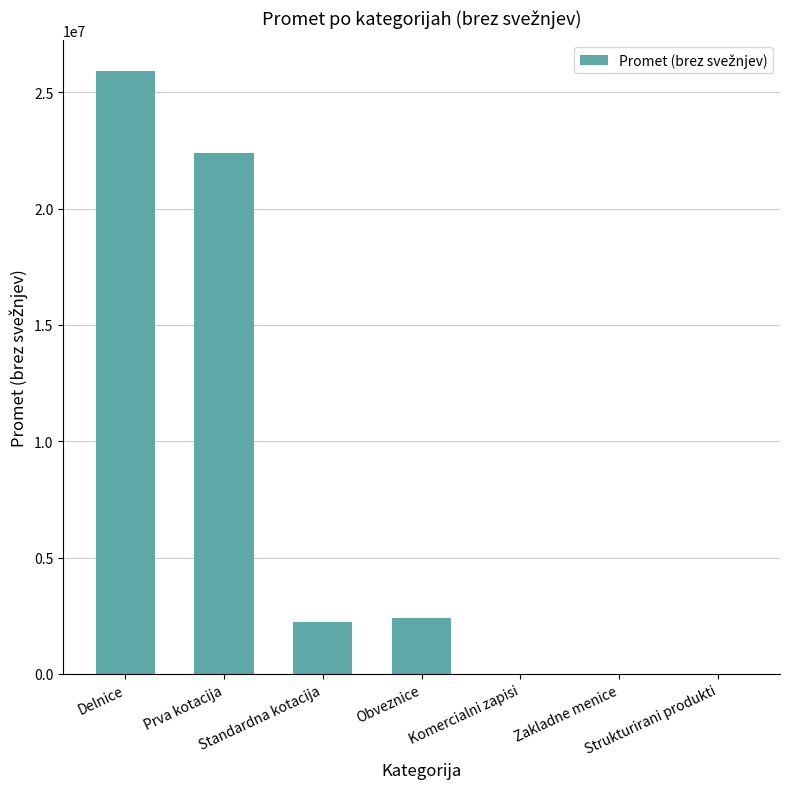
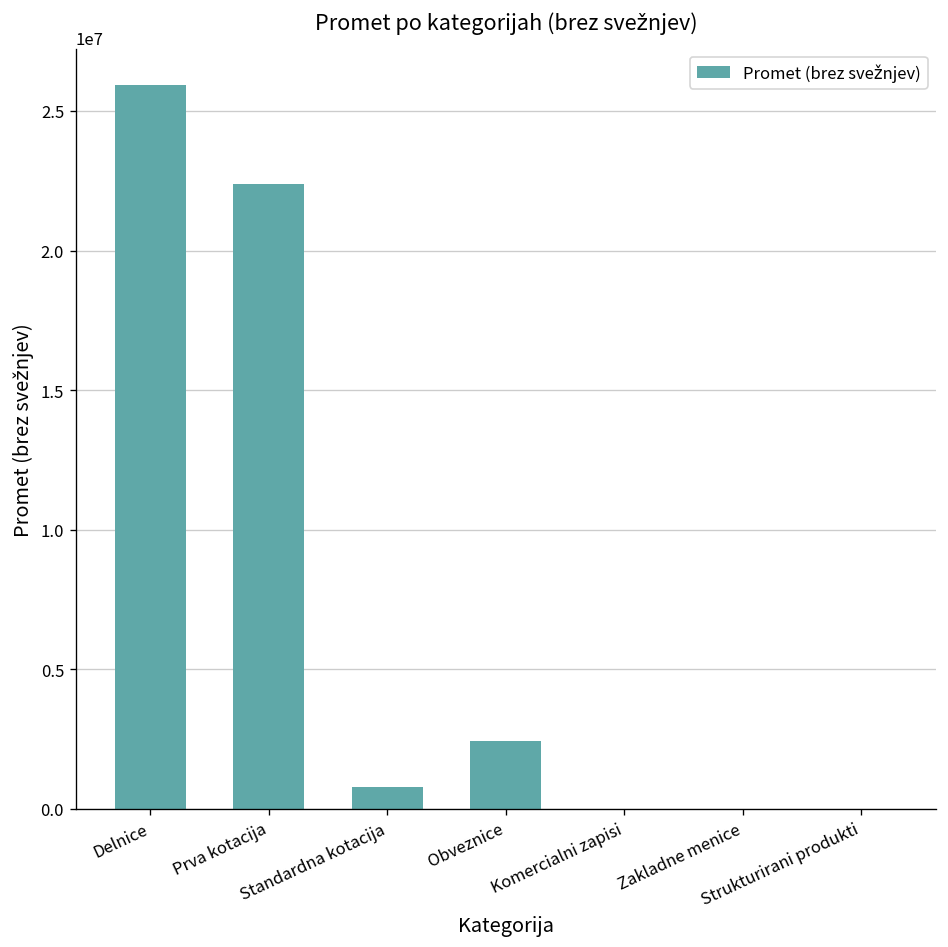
  {
    "Delnice": 25900000,
    "Prva kotacija": 22400000,
-   "Standardna kotacija": 2200000,
+   "Standardna kotacija": 800000,
    "Obveznice": 2400000,
    "Komercialni zapisi": 0,
    "Zakladne menice": 0,
    "Strukturirani produkti": 0
  }
